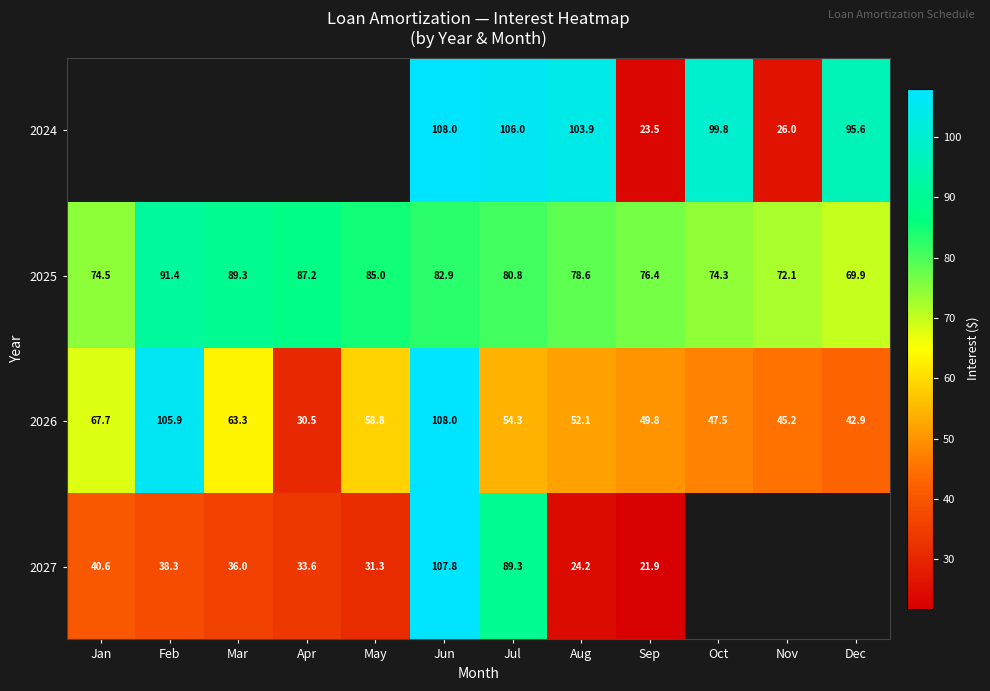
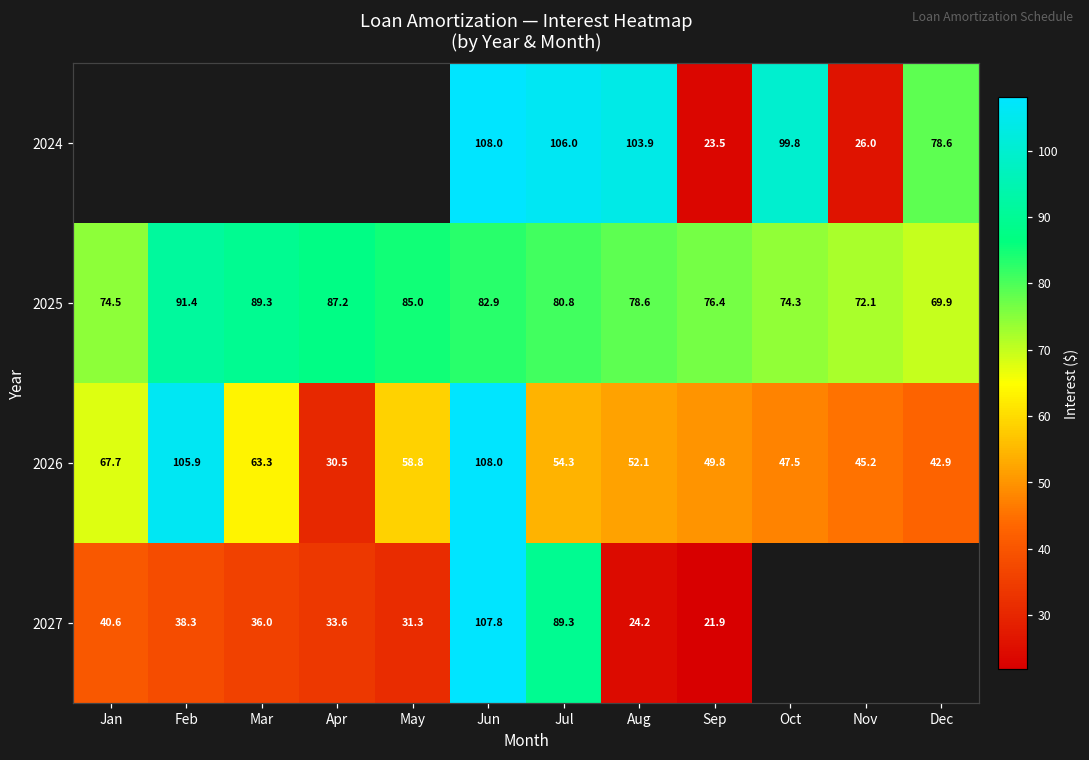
  {
    "2024": {
      "Jun": 108.0,
      "Jul": 106.0,
      "Aug": 103.9,
      "Sep": 23.5,
      "Oct": 99.8,
      "Nov": 26.0,
-     "Dec": 95.6
+     "Dec": 78.6
    },
    "2025": {
      "Jan": 74.5,
      "Feb": 91.4,
      "Mar": 89.3,
      "Apr": 87.2,
      "May": 85.0,
      "Jun": 82.9,
      "Jul": 80.8,
      "Aug": 78.6,
      "Sep": 76.4,
      "Oct": 74.3,
      "Nov": 72.1,
      "Dec": 69.9
    },
    "2026": {
      "Jan": 67.7,
      "Feb": 105.9,
      "Mar": 63.3,
      "Apr": 30.5,
      "May": 58.8,
      "Jun": 108.0,
      "Jul": 54.3,
      "Aug": 52.1,
      "Sep": 49.8,
      "Oct": 47.5,
      "Nov": 45.2,
      "Dec": 42.9
    },
    "2027": {
      "Jan": 40.6,
      "Feb": 38.3,
      "Mar": 36.0,
      "Apr": 33.6,
      "May": 31.3,
      "Jun": 107.8,
      "Jul": 89.3,
      "Aug": 24.2,
      "Sep": 21.9
    }
  }
